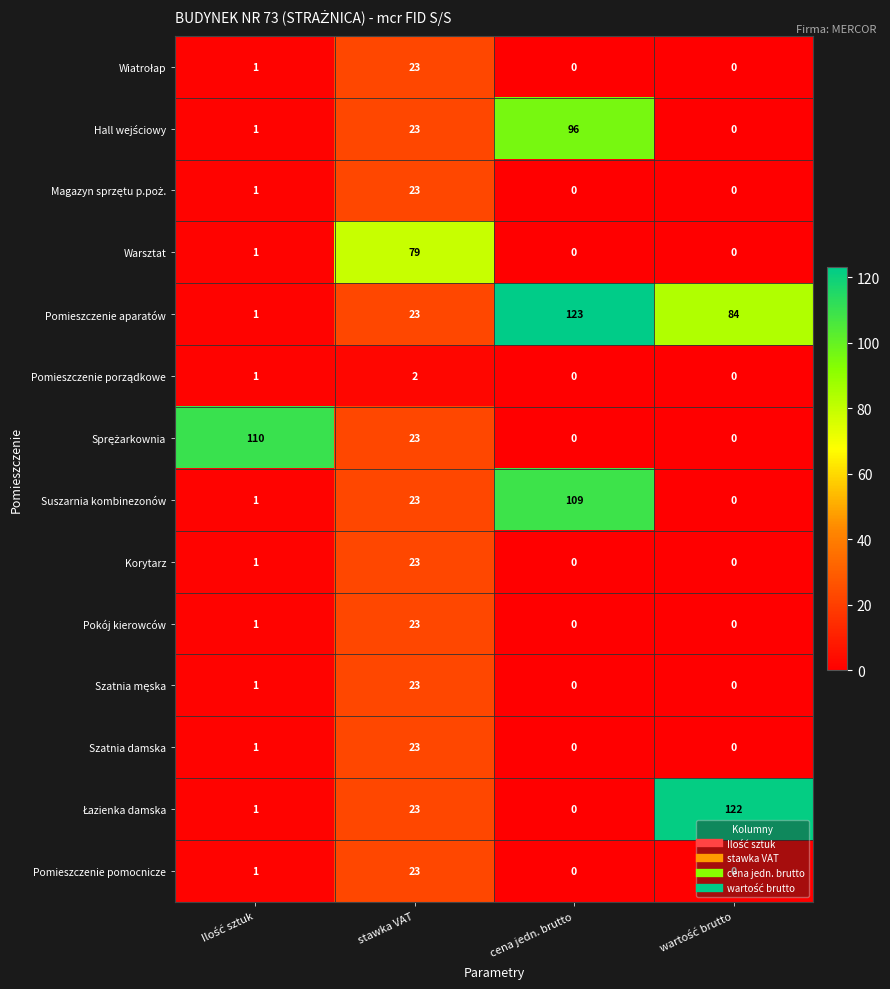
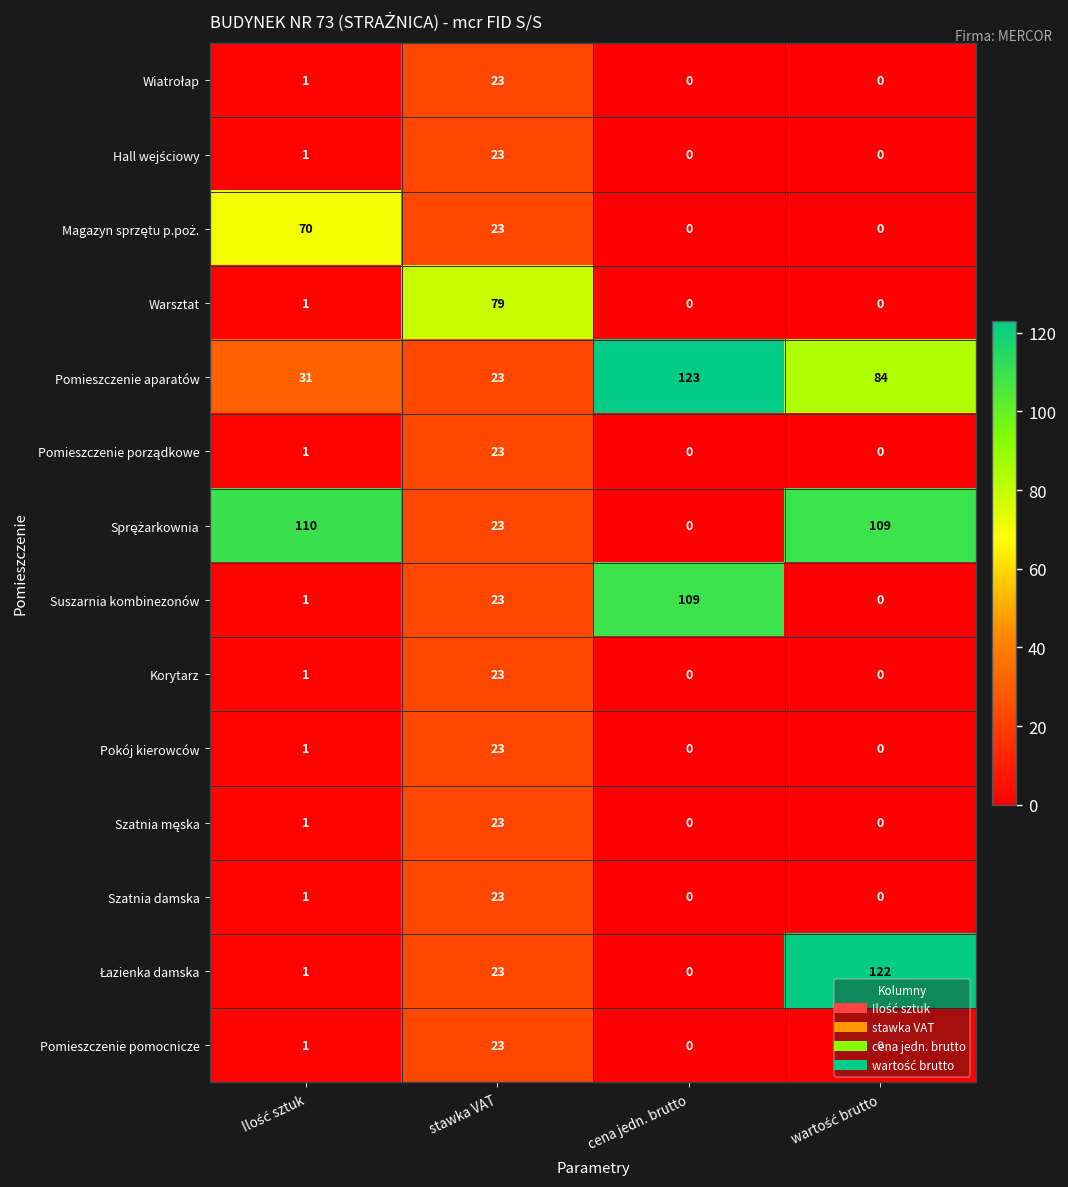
  {
    "Wiatrołap": {
      "Ilość sztuk": 1,
      "stawka VAT": 23,
      "cena jedn. brutto": 0,
      "wartość brutto": 0
    },
    "Hall wejściowy": {
      "Ilość sztuk": 1,
      "stawka VAT": 23,
-     "cena jedn. brutto": 96,
+     "cena jedn. brutto": 0,
      "wartość brutto": 0
    },
    "Magazyn sprzętu p.poż.": {
-     "Ilość sztuk": 1,
+     "Ilość sztuk": 70,
      "stawka VAT": 23,
      "cena jedn. brutto": 0,
      "wartość brutto": 0
    },
    "Warsztat": {
      "Ilość sztuk": 1,
      "stawka VAT": 79,
      "cena jedn. brutto": 0,
      "wartość brutto": 0
    },
    "Pomieszczenie aparatów": {
-     "Ilość sztuk": 1,
+     "Ilość sztuk": 31,
      "stawka VAT": 23,
      "cena jedn. brutto": 123,
      "wartość brutto": 84
    },
    "Pomieszczenie porządkowe": {
      "Ilość sztuk": 1,
-     "stawka VAT": 2,
+     "stawka VAT": 23,
      "cena jedn. brutto": 0,
      "wartość brutto": 0
    },
    "Sprężarkownia": {
      "Ilość sztuk": 110,
      "stawka VAT": 23,
      "cena jedn. brutto": 0,
-     "wartość brutto": 0
+     "wartość brutto": 109
    },
    "Suszarnia kombinezonów": {
      "Ilość sztuk": 1,
      "stawka VAT": 23,
      "cena jedn. brutto": 109,
      "wartość brutto": 0
    },
    "Korytarz": {
      "Ilość sztuk": 1,
      "stawka VAT": 23,
      "cena jedn. brutto": 0,
      "wartość brutto": 0
    },
    "Pokój kierowców": {
      "Ilość sztuk": 1,
      "stawka VAT": 23,
      "cena jedn. brutto": 0,
      "wartość brutto": 0
    },
    "Szatnia męska": {
      "Ilość sztuk": 1,
      "stawka VAT": 23,
      "cena jedn. brutto": 0,
      "wartość brutto": 0
    },
    "Szatnia damska": {
      "Ilość sztuk": 1,
      "stawka VAT": 23,
      "cena jedn. brutto": 0,
      "wartość brutto": 0
    },
    "Łazienka damska": {
      "Ilość sztuk": 1,
      "stawka VAT": 23,
      "cena jedn. brutto": 0,
      "wartość brutto": 122
    },
    "Pomieszczenie pomocnicze": {
      "Ilość sztuk": 1,
      "stawka VAT": 23,
      "cena jedn. brutto": 0
    }
  }
